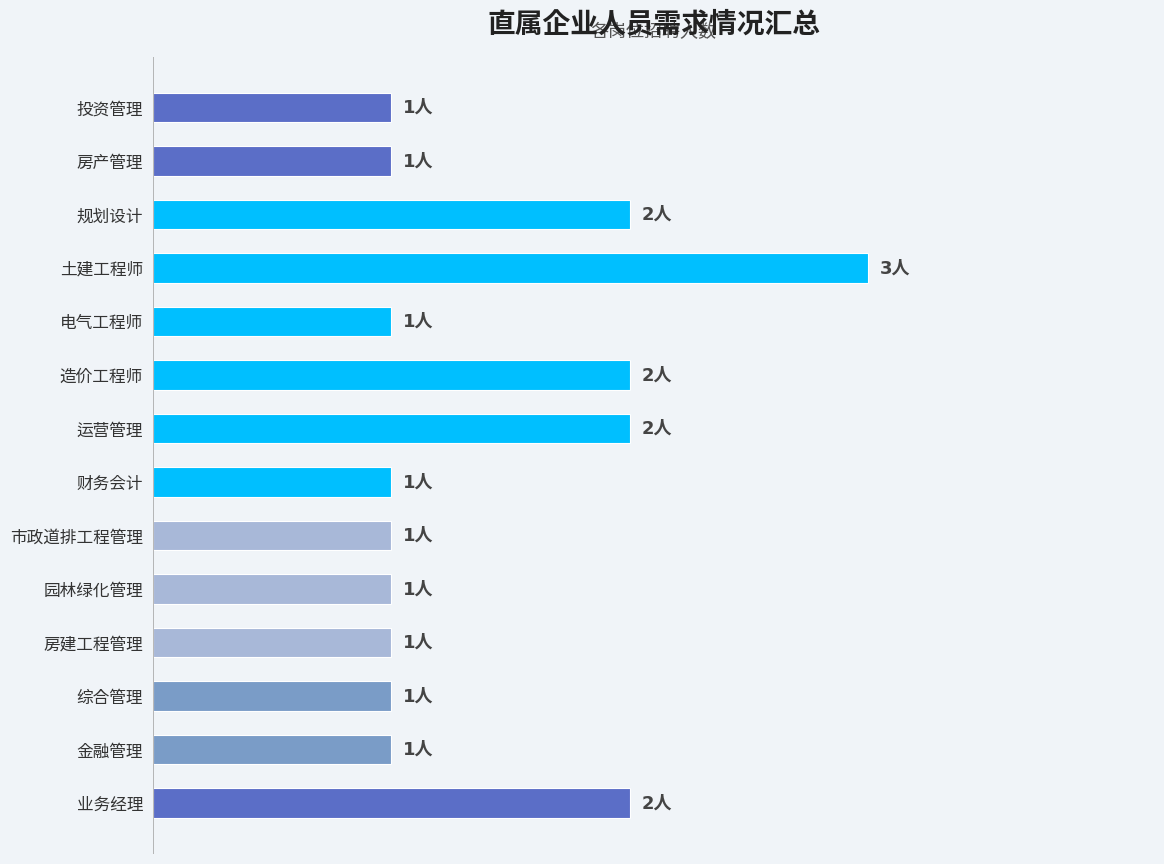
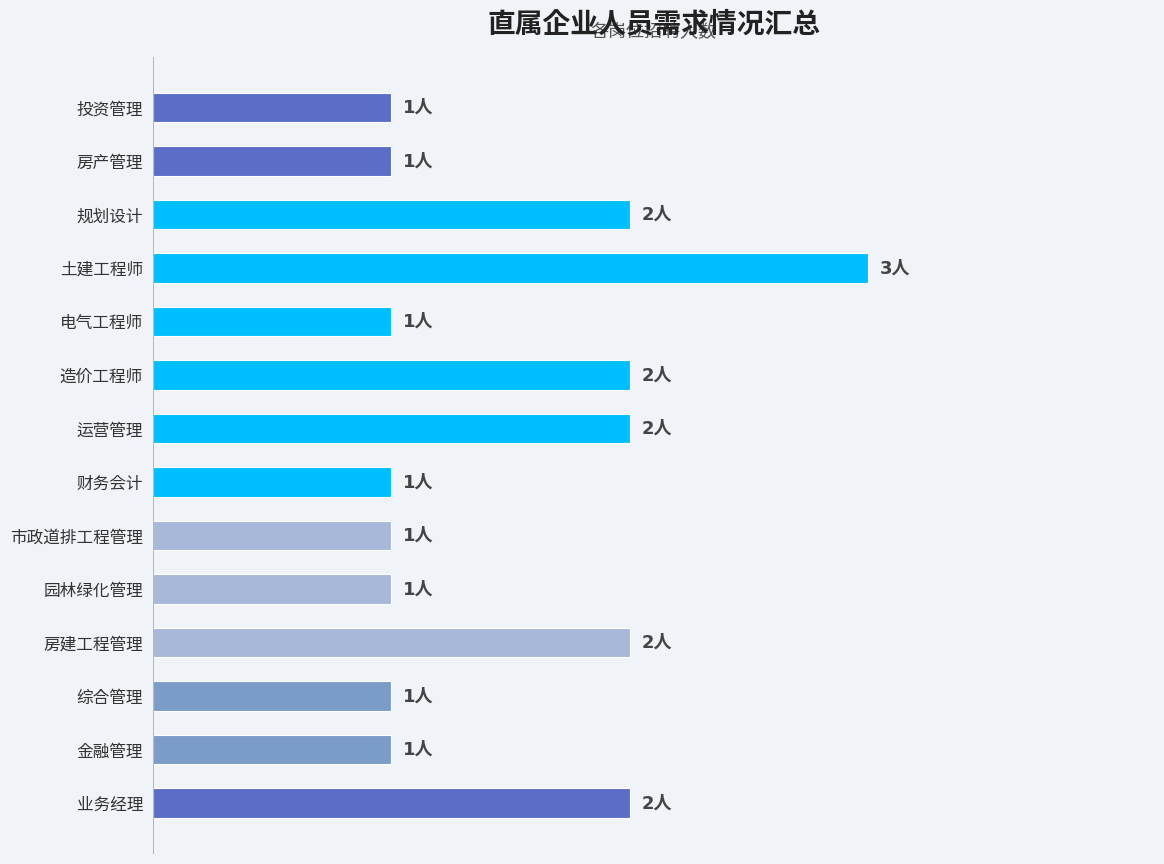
  {
    "投资管理": "1人",
    "房产管理": "1人",
    "规划设计": "2人",
    "土建工程师": "3人",
    "电气工程师": "1人",
    "造价工程师": "2人",
    "运营管理": "2人",
    "财务会计": "1人",
    "市政道排工程管理": "1人",
    "园林绿化管理": "1人",
-   "房建工程管理": "1人",
+   "房建工程管理": "2人",
    "综合管理": "1人",
    "金融管理": "1人",
    "业务经理": "2人"
  }
